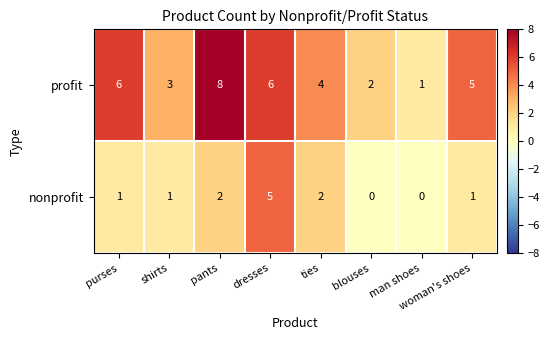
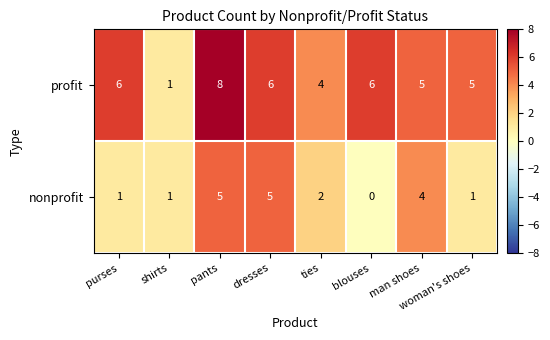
  {
    "profit": {
      "purses": 6,
-     "shirts": 3,
+     "shirts": 1,
      "pants": 8,
      "dresses": 6,
      "ties": 4,
-     "blouses": 2,
-     "man shoes": 1,
+     "blouses": 6,
+     "man shoes": 5,
      "woman's shoes": 5
    },
    "nonprofit": {
      "purses": 1,
      "shirts": 1,
-     "pants": 2,
+     "pants": 5,
      "dresses": 5,
      "ties": 2,
      "blouses": 0,
-     "man shoes": 0,
+     "man shoes": 4,
      "woman's shoes": 1
    }
  }
